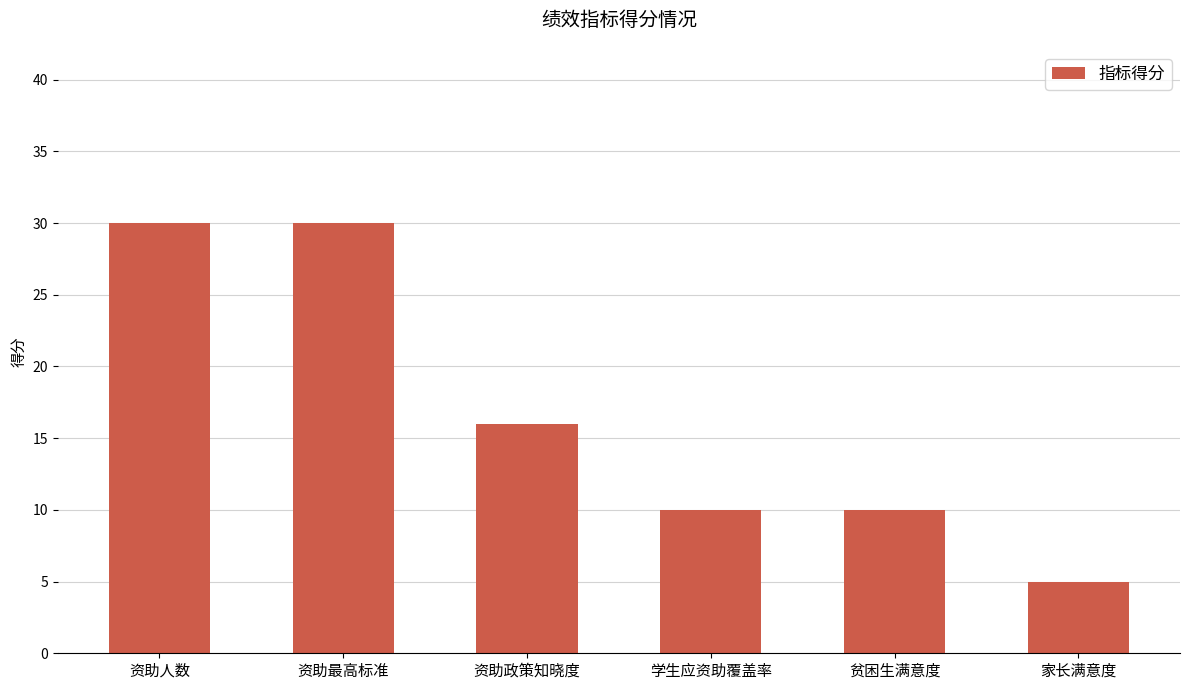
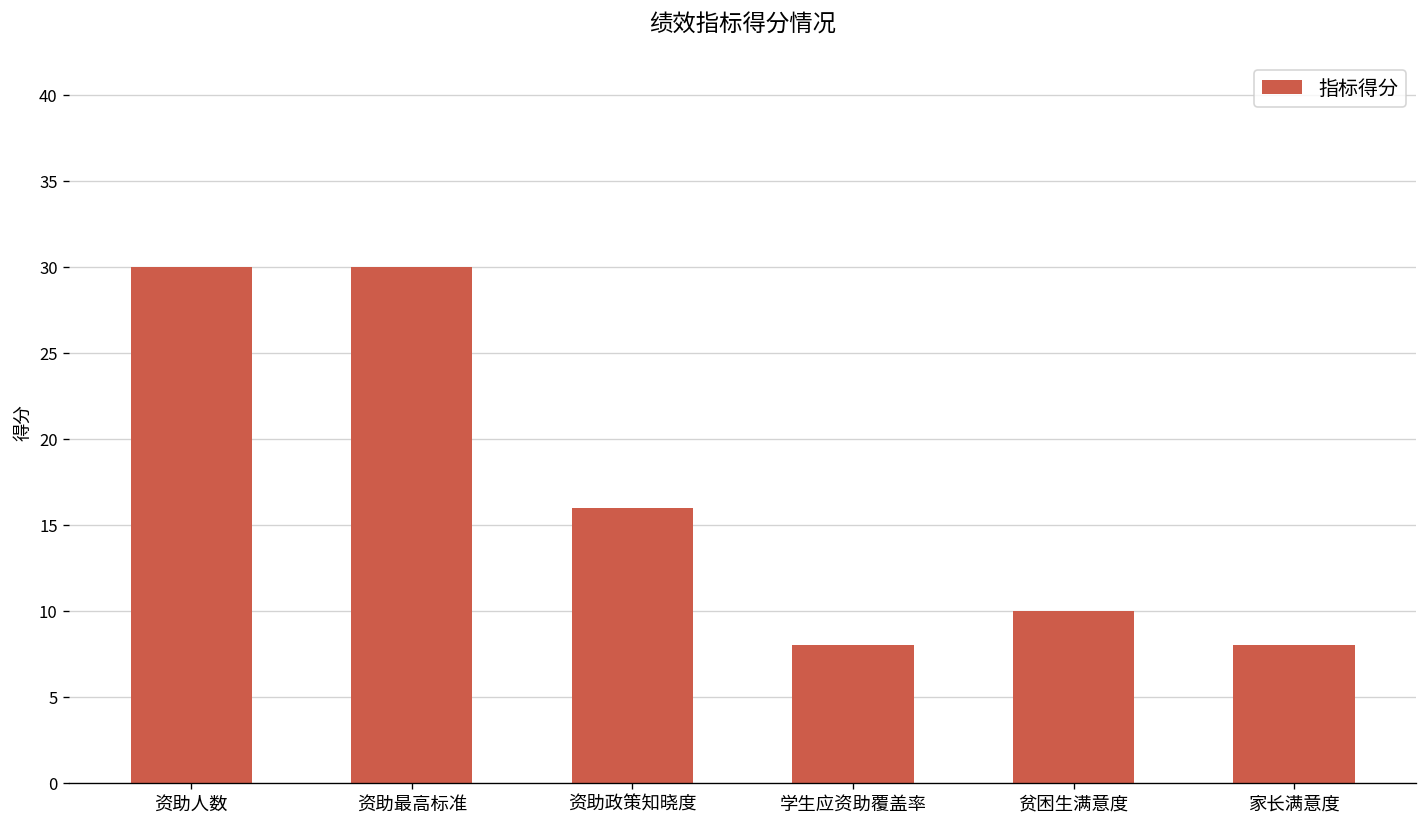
  {
    "资助人数": 30,
    "资助最高标准": 30,
    "资助政策知晓度": 16,
-   "学生应资助覆盖率": 10,
+   "学生应资助覆盖率": 8,
    "贫困生满意度": 10,
-   "家长满意度": 5
+   "家长满意度": 8
  }
